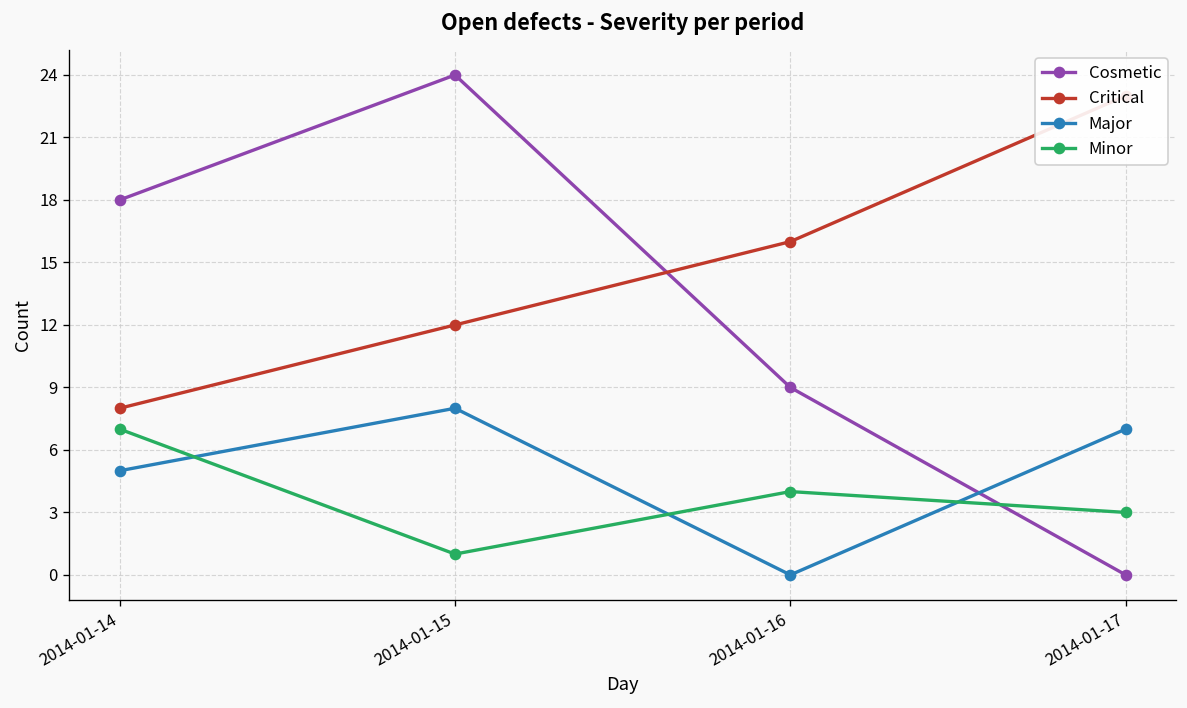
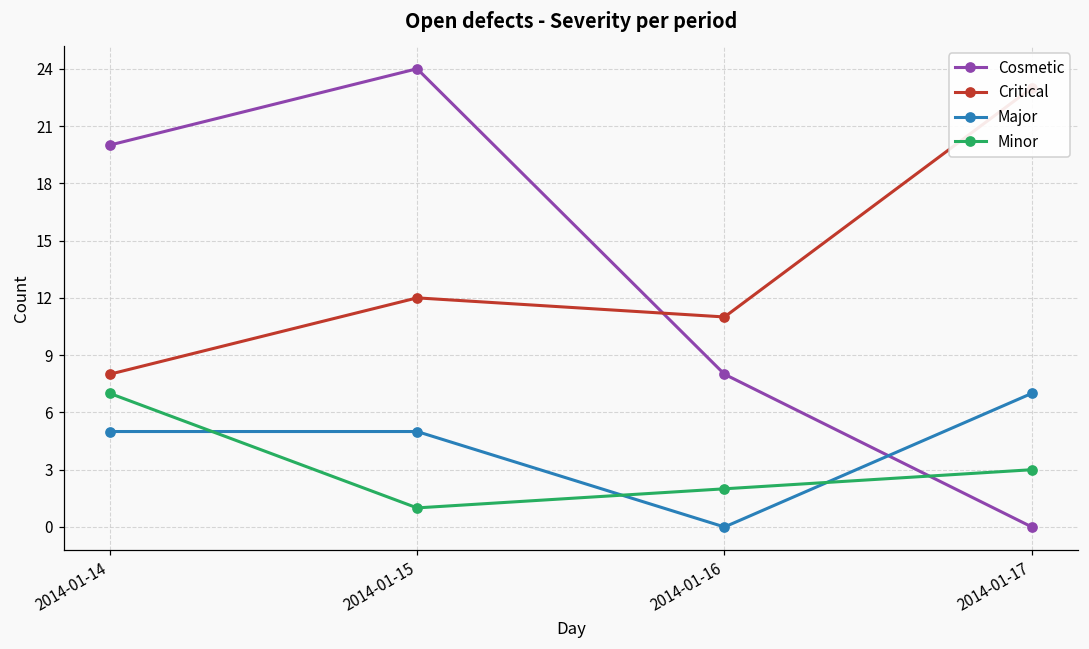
  {
    "Cosmetic": {
-     "2014-01-14": 18,
+     "2014-01-14": 20,
      "2014-01-15": 24,
-     "2014-01-16": 9,
+     "2014-01-16": 8,
      "2014-01-17": 0
    },
    "Critical": {
      "2014-01-14": 8,
      "2014-01-15": 12,
-     "2014-01-16": 16
+     "2014-01-16": 11
    },
    "Major": {
      "2014-01-14": 5,
-     "2014-01-15": 8,
+     "2014-01-15": 5,
      "2014-01-16": 0,
      "2014-01-17": 7
    },
    "Minor": {
      "2014-01-14": 7,
      "2014-01-15": 1,
-     "2014-01-16": 4,
+     "2014-01-16": 2,
      "2014-01-17": 3
    }
  }
